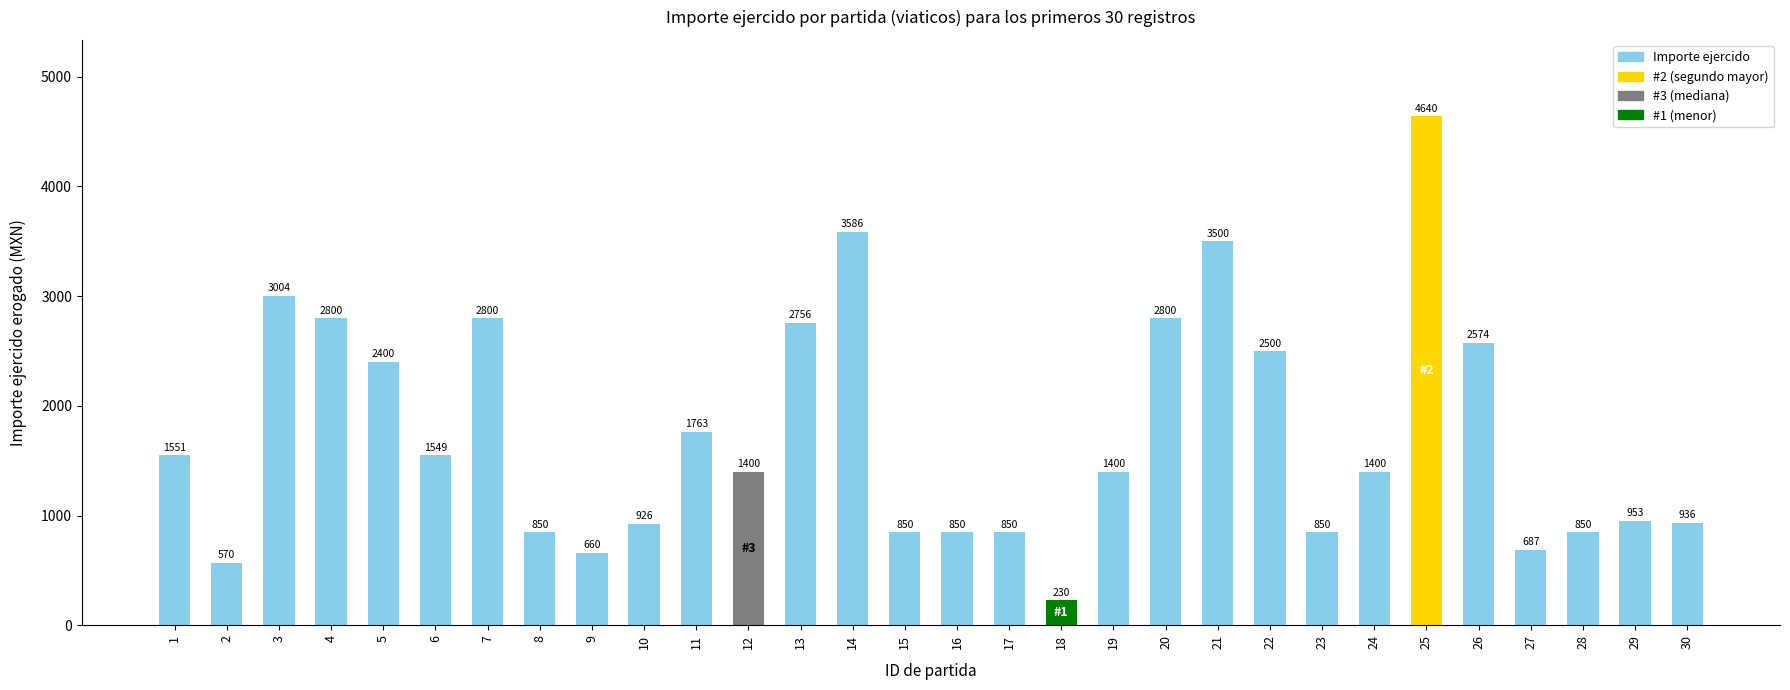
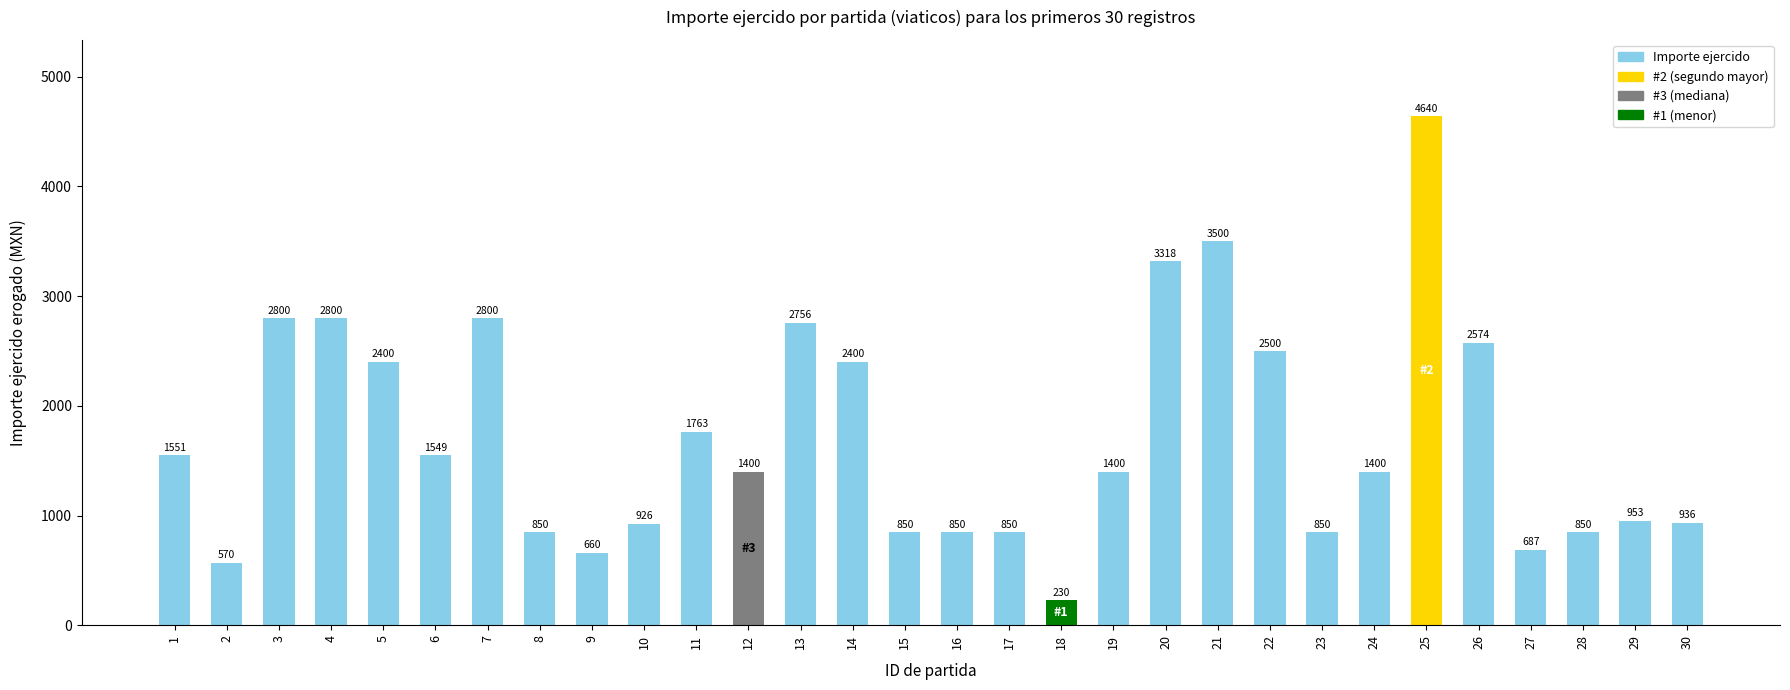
  {
    "1": 1551,
    "2": 570,
-   "3": 3004,
+   "3": 2800,
    "4": 2800,
    "5": 2400,
    "6": 1549,
    "7": 2800,
    "8": 850,
    "9": 660,
    "10": 926,
    "11": 1763,
    "12": 1400,
    "13": 2756,
-   "14": 3586,
+   "14": 2400,
    "15": 850,
    "16": 850,
    "17": 850,
    "18": 230,
    "19": 1400,
-   "20": 2800,
+   "20": 3318,
    "21": 3500,
    "22": 2500,
    "23": 850,
    "24": 1400,
    "25": 4640,
    "26": 2574,
    "27": 687,
    "28": 850,
    "29": 953,
    "30": 936
  }
